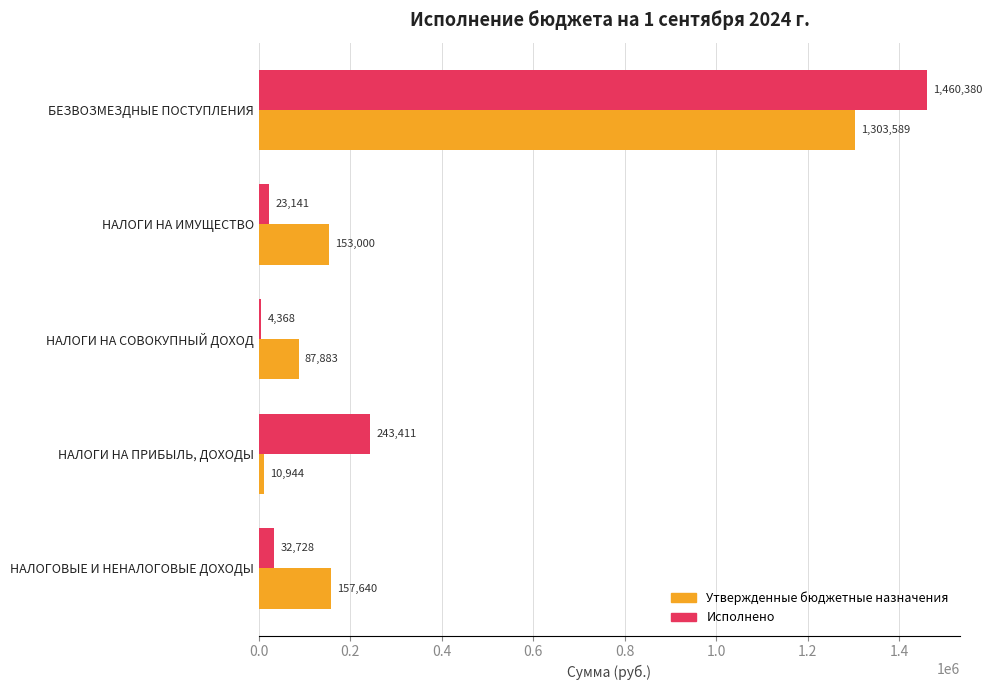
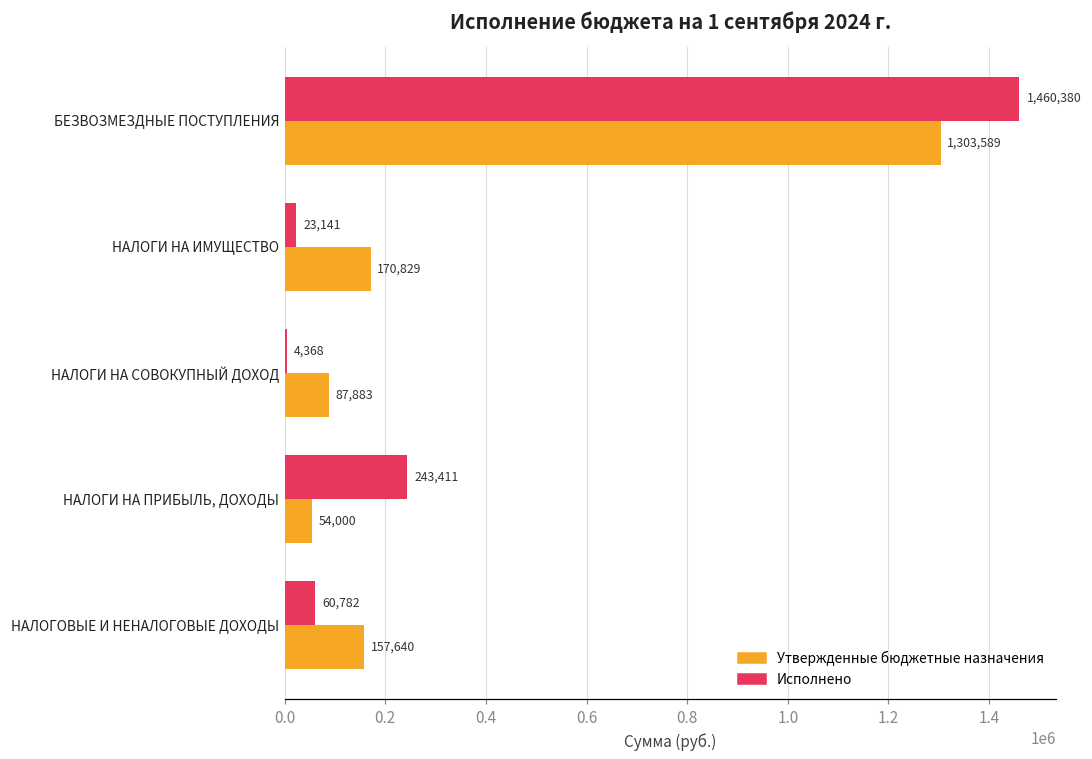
  {
    "Утвержденные бюджетные назначения": {
      "БЕЗВОЗМЕЗДНЫЕ ПОСТУПЛЕНИЯ": "1,303,589",
-     "НАЛОГИ НА ИМУЩЕСТВО": "153,000",
+     "НАЛОГИ НА ИМУЩЕСТВО": "170,829",
      "НАЛОГИ НА СОВОКУПНЫЙ ДОХОД": "87,883",
-     "НАЛОГИ НА ПРИБЫЛЬ, ДОХОДЫ": "10,944",
+     "НАЛОГИ НА ПРИБЫЛЬ, ДОХОДЫ": "54,000",
      "НАЛОГОВЫЕ И НЕНАЛОГОВЫЕ ДОХОДЫ": "157,640"
    },
    "Исполнено": {
      "БЕЗВОЗМЕЗДНЫЕ ПОСТУПЛЕНИЯ": "1,460,380",
      "НАЛОГИ НА ИМУЩЕСТВО": "23,141",
      "НАЛОГИ НА СОВОКУПНЫЙ ДОХОД": "4,368",
      "НАЛОГИ НА ПРИБЫЛЬ, ДОХОДЫ": "243,411",
-     "НАЛОГОВЫЕ И НЕНАЛОГОВЫЕ ДОХОДЫ": "32,728"
+     "НАЛОГОВЫЕ И НЕНАЛОГОВЫЕ ДОХОДЫ": "60,782"
    }
  }
